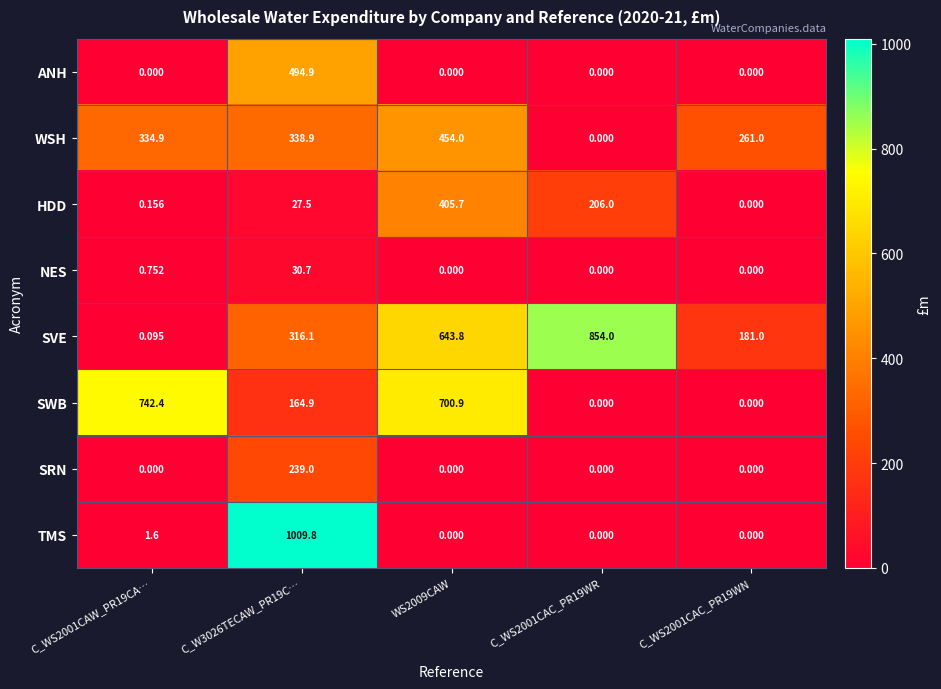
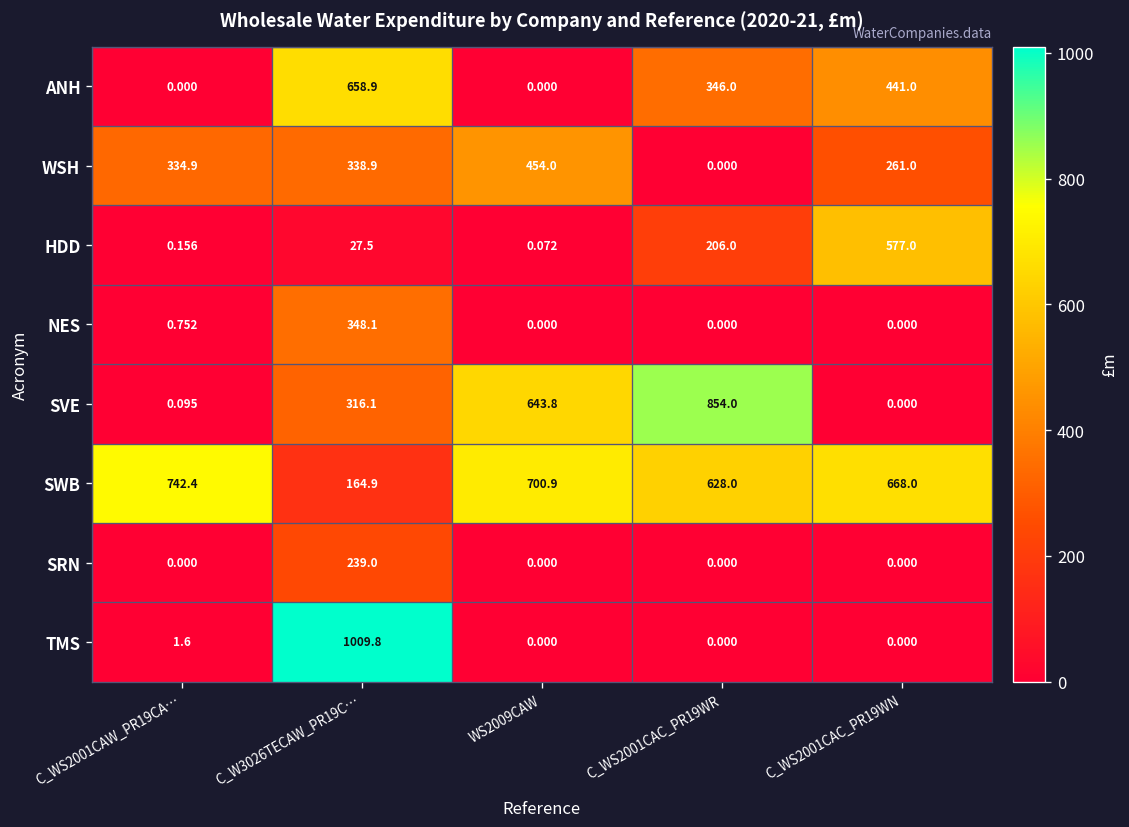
  {
    "ANH": {
      "C_WS2001CAW_PR19CA…": 0.000,
-     "C_W3026TECAW_PR19C…": 494.9,
+     "C_W3026TECAW_PR19C…": 658.9,
      "WS2009CAW": 0.000,
-     "C_WS2001CAC_PR19WR": 0.000,
-     "C_WS2001CAC_PR19WN": 0.000
+     "C_WS2001CAC_PR19WR": 346.0,
+     "C_WS2001CAC_PR19WN": 441.0
    },
    "WSH": {
      "C_WS2001CAW_PR19CA…": 334.9,
      "C_W3026TECAW_PR19C…": 338.9,
      "WS2009CAW": 454.0,
      "C_WS2001CAC_PR19WR": 0.000,
      "C_WS2001CAC_PR19WN": 261.0
    },
    "HDD": {
      "C_WS2001CAW_PR19CA…": 0.156,
      "C_W3026TECAW_PR19C…": 27.5,
-     "WS2009CAW": 405.7,
+     "WS2009CAW": 0.072,
      "C_WS2001CAC_PR19WR": 206.0,
-     "C_WS2001CAC_PR19WN": 0.000
+     "C_WS2001CAC_PR19WN": 577.0
    },
    "NES": {
      "C_WS2001CAW_PR19CA…": 0.752,
-     "C_W3026TECAW_PR19C…": 30.7,
+     "C_W3026TECAW_PR19C…": 348.1,
      "WS2009CAW": 0.000,
      "C_WS2001CAC_PR19WR": 0.000,
      "C_WS2001CAC_PR19WN": 0.000
    },
    "SVE": {
      "C_WS2001CAW_PR19CA…": 0.095,
      "C_W3026TECAW_PR19C…": 316.1,
      "WS2009CAW": 643.8,
      "C_WS2001CAC_PR19WR": 854.0,
-     "C_WS2001CAC_PR19WN": 181.0
+     "C_WS2001CAC_PR19WN": 0.000
    },
    "SWB": {
      "C_WS2001CAW_PR19CA…": 742.4,
      "C_W3026TECAW_PR19C…": 164.9,
      "WS2009CAW": 700.9,
-     "C_WS2001CAC_PR19WR": 0.000,
-     "C_WS2001CAC_PR19WN": 0.000
+     "C_WS2001CAC_PR19WR": 628.0,
+     "C_WS2001CAC_PR19WN": 668.0
    },
    "SRN": {
      "C_WS2001CAW_PR19CA…": 0.000,
      "C_W3026TECAW_PR19C…": 239.0,
      "WS2009CAW": 0.000,
      "C_WS2001CAC_PR19WR": 0.000,
      "C_WS2001CAC_PR19WN": 0.000
    },
    "TMS": {
      "C_WS2001CAW_PR19CA…": 1.6,
      "C_W3026TECAW_PR19C…": 1009.8,
      "WS2009CAW": 0.000,
      "C_WS2001CAC_PR19WR": 0.000,
      "C_WS2001CAC_PR19WN": 0.000
    }
  }
